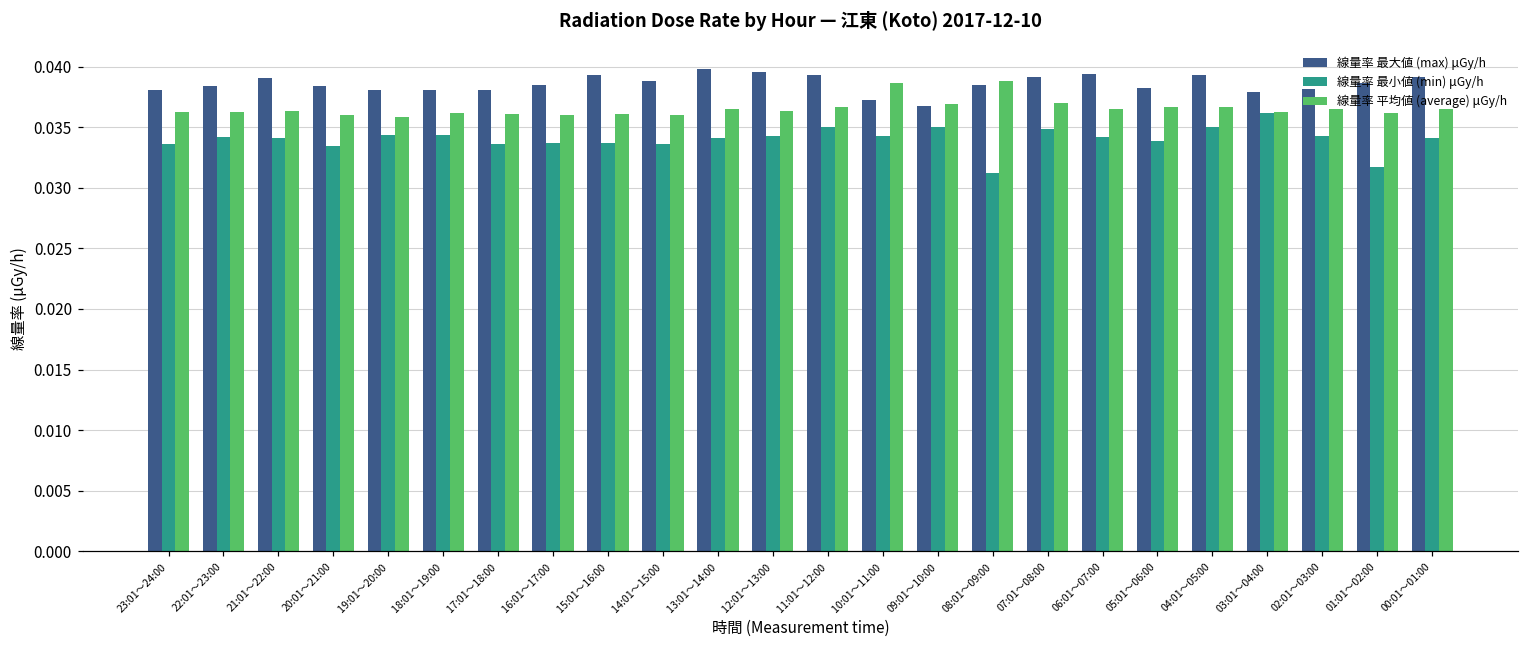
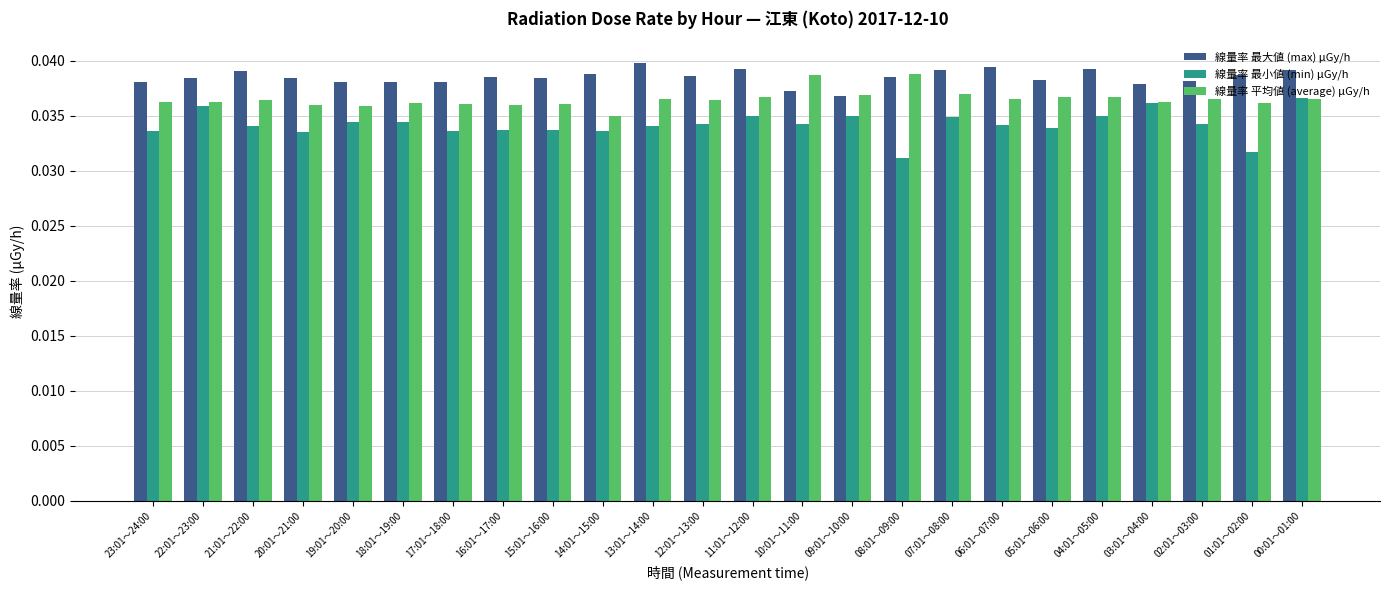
  {
    "線量率 最大値 (max) μGy/h": {
      "23:01～24:00": 0.0381,
      "22:01～23:00": 0.0384,
      "21:01～22:00": 0.0391,
      "20:01～21:00": 0.0384,
      "19:01～20:00": 0.0381,
      "18:01～19:00": 0.0381,
      "17:01～18:00": 0.0381,
      "16:01～17:00": 0.0385,
-     "15:01～16:00": 0.0393,
+     "15:01～16:00": 0.0384,
      "14:01～15:00": 0.0388,
      "13:01～14:00": 0.0398,
-     "12:01～13:00": 0.0396,
+     "12:01～13:00": 0.0386,
      "11:01～12:00": 0.0393,
      "10:01～11:00": 0.0373,
      "09:01～10:00": 0.0368,
      "08:01～09:00": 0.0385,
      "07:01～08:00": 0.0392,
      "06:01～07:00": 0.0394,
      "05:01～06:00": 0.0383,
      "04:01～05:00": 0.0393,
      "03:01～04:00": 0.0379,
      "02:01～03:00": 0.0382,
      "01:01～02:00": 0.0387,
      "00:01～01:00": 0.0392
    },
    "線量率 最小値 (min) μGy/h": {
      "23:01～24:00": 0.0336,
-     "22:01～23:00": 0.0342,
+     "22:01～23:00": 0.0359,
      "21:01～22:00": 0.0341,
      "20:01～21:00": 0.0335,
      "19:01～20:00": 0.0344,
      "18:01～19:00": 0.0344,
      "17:01～18:00": 0.0336,
      "16:01～17:00": 0.0337,
      "15:01～16:00": 0.0337,
      "14:01～15:00": 0.0336,
      "13:01～14:00": 0.0341,
      "12:01～13:00": 0.0343,
      "11:01～12:00": 0.0350,
      "10:01～11:00": 0.0343,
      "09:01～10:00": 0.0350,
      "08:01～09:00": 0.0312,
      "07:01～08:00": 0.0349,
      "06:01～07:00": 0.0342,
      "05:01～06:00": 0.0339,
      "04:01～05:00": 0.0350,
      "03:01～04:00": 0.0362,
      "02:01～03:00": 0.0343,
      "01:01～02:00": 0.0317,
-     "00:01～01:00": 0.0341
+     "00:01～01:00": 0.0366
    },
    "線量率 平均値 (average) μGy/h": {
      "23:01～24:00": 0.0363,
      "22:01～23:00": 0.0363,
      "21:01～22:00": 0.0364,
      "20:01～21:00": 0.036,
      "19:01～20:00": 0.036,
      "18:01～19:00": 0.036,
      "17:01～18:00": 0.036,
      "16:01～17:00": 0.036,
      "15:01～16:00": 0.036,
-     "14:01～15:00": 0.036,
+     "14:01～15:00": 0.035,
      "13:01～14:00": 0.0365,
      "12:01～13:00": 0.0364,
      "11:01～12:00": 0.0367,
      "10:01～11:00": 0.0387,
      "09:01～10:00": 0.037,
      "08:01～09:00": 0.039,
      "07:01～08:00": 0.037,
      "06:01～07:00": 0.0365,
      "05:01～06:00": 0.0367,
      "04:01～05:00": 0.0367,
      "03:01～04:00": 0.0363,
      "02:01～03:00": 0.0365,
      "01:01～02:00": 0.036,
      "00:01～01:00": 0.0365
    }
  }
